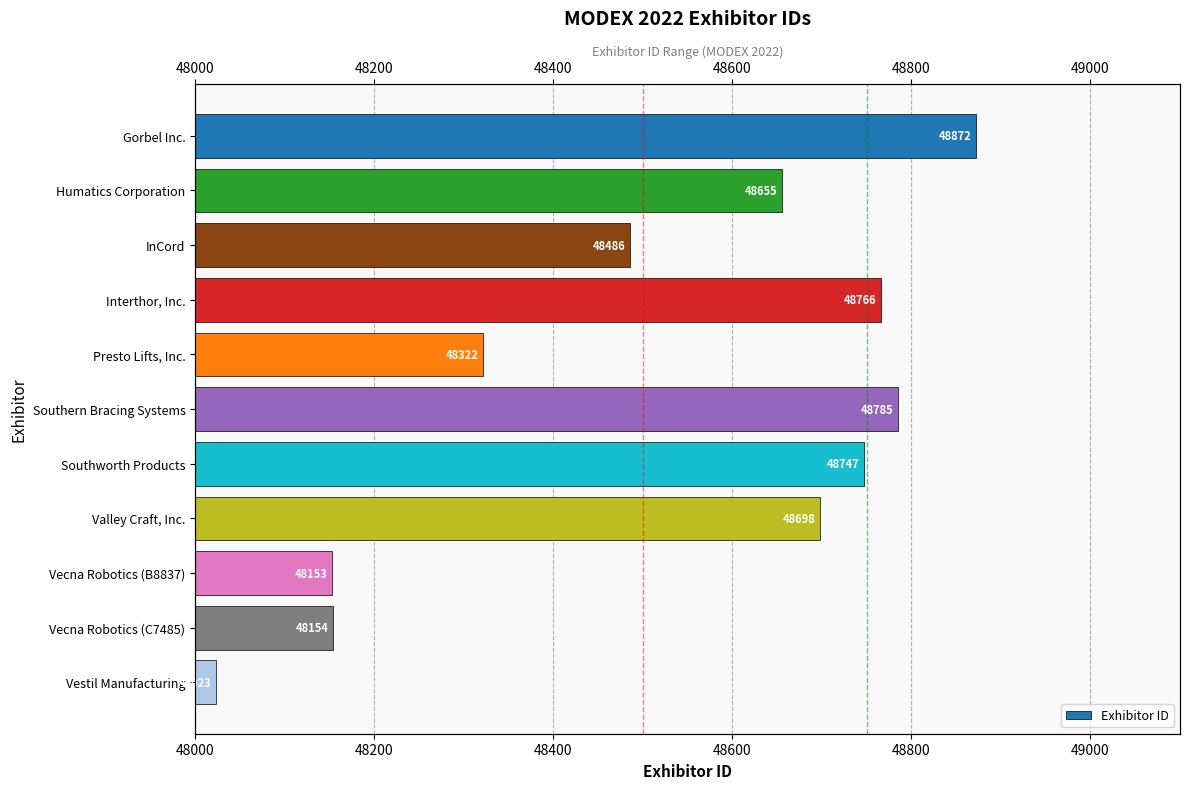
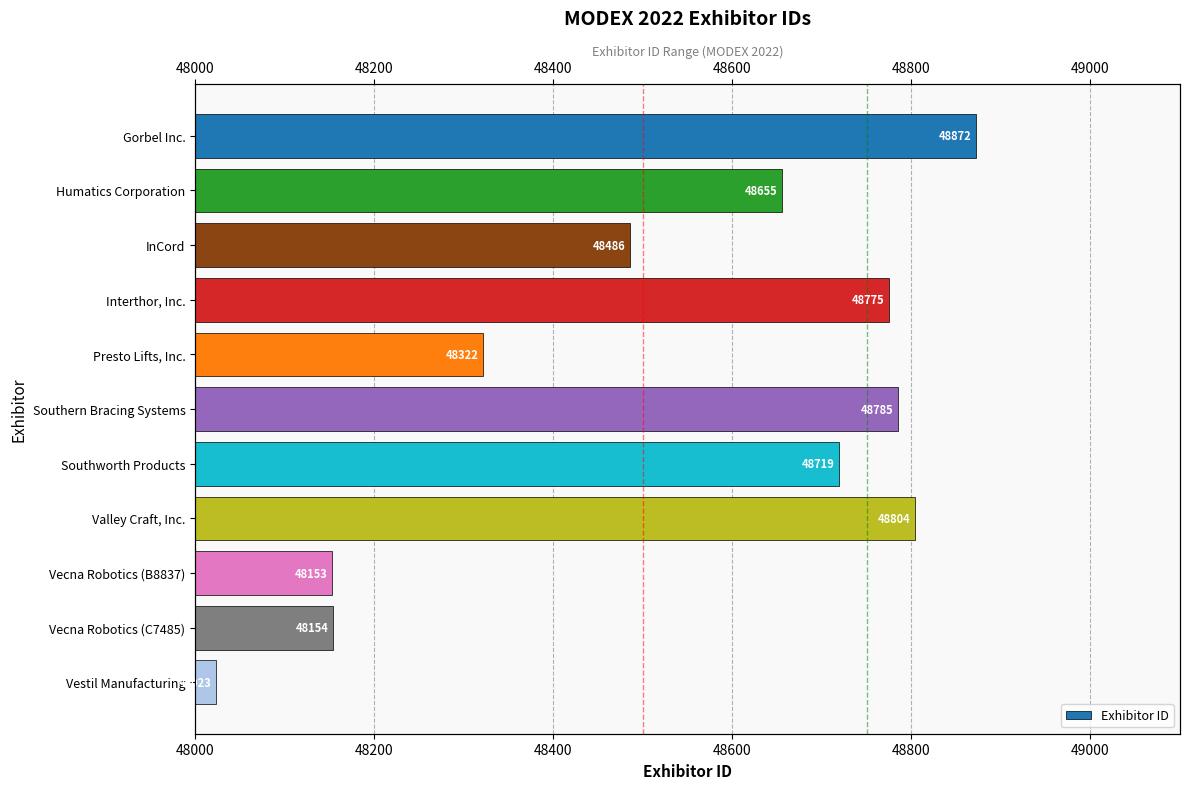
  {
    "Gorbel Inc.": 48872,
    "Humatics Corporation": 48655,
    "InCord": 48486,
-   "Interthor, Inc.": 48766,
+   "Interthor, Inc.": 48775,
    "Presto Lifts, Inc.": 48322,
    "Southern Bracing Systems": 48785,
-   "Southworth Products": 48747,
-   "Valley Craft, Inc.": 48698,
+   "Southworth Products": 48719,
+   "Valley Craft, Inc.": 48804,
    "Vecna Robotics (B8837)": 48153,
    "Vecna Robotics (C7485)": 48154
  }
